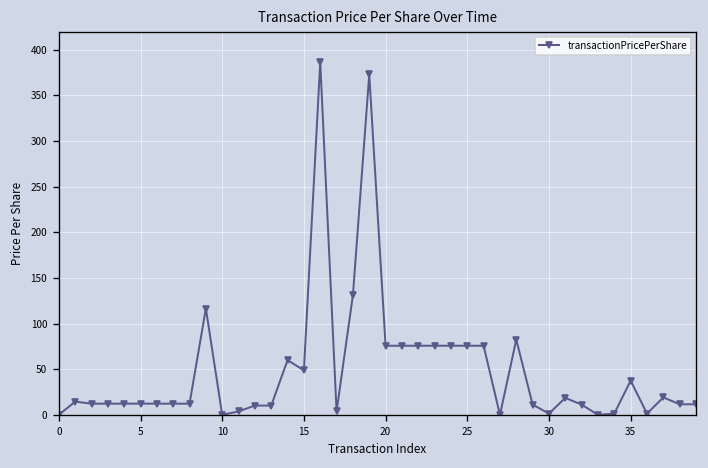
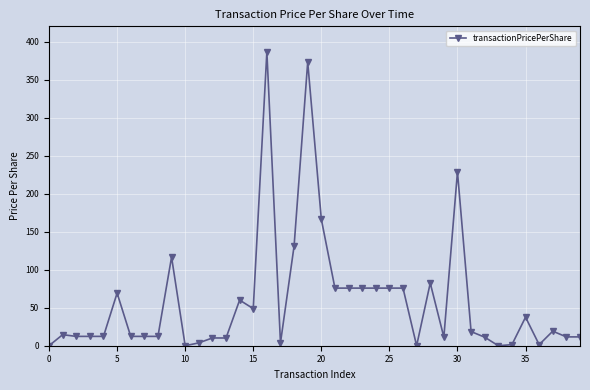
  {
    "0": 0,
-   "5": 10,
+   "5": 70,
    "10": 0,
    "15": 50,
-   "20": 80,
+   "20": 170,
    "25": 80,
-   "30": 0,
+   "30": 230,
    "35": 40
  }
